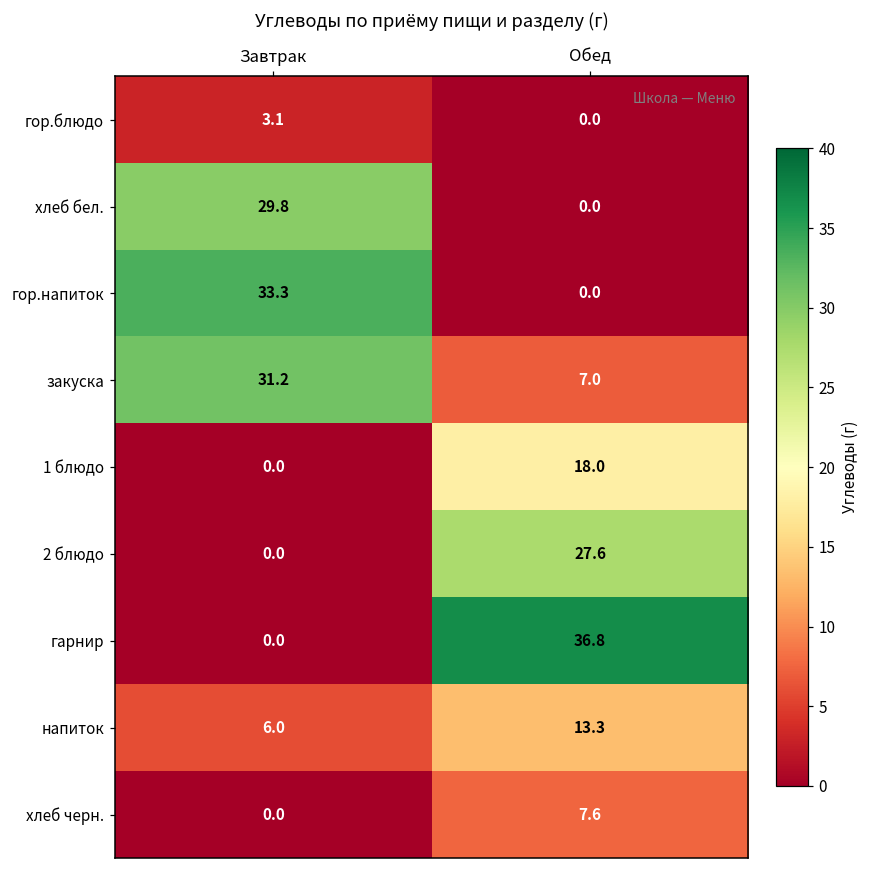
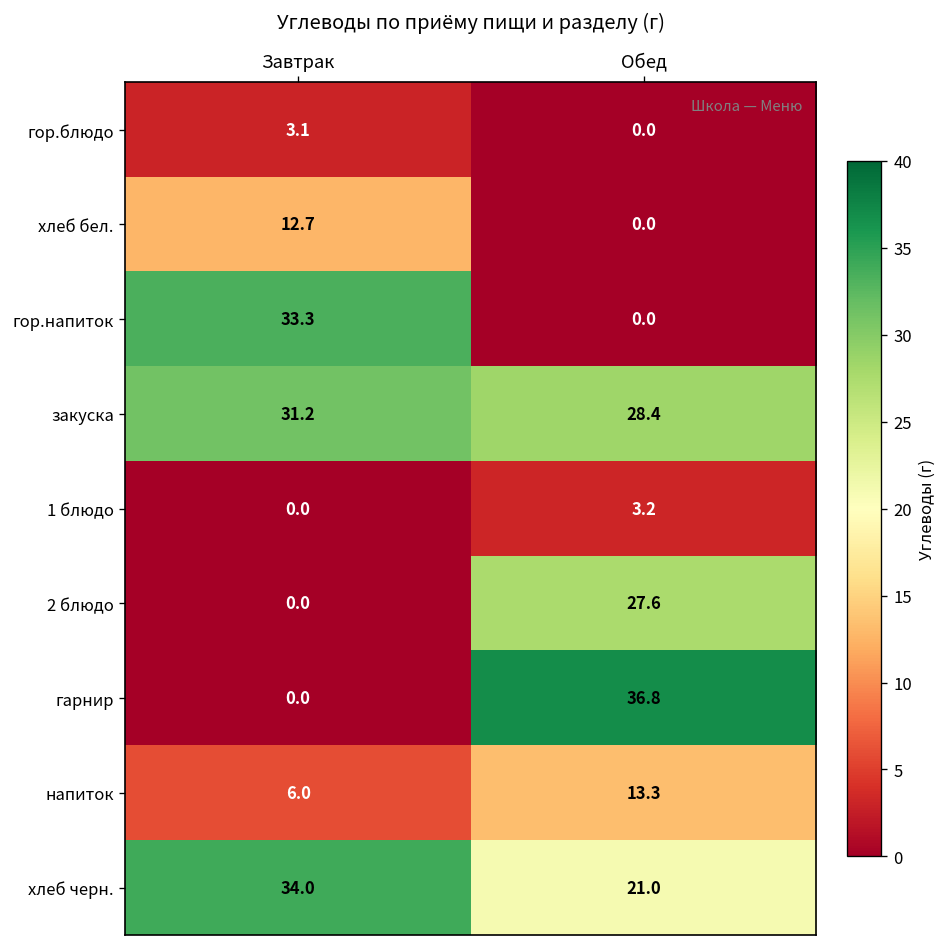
  {
    "гор.блюдо": {
      "Завтрак": 3.1
    },
    "хлеб бел.": {
-     "Завтрак": 29.8,
+     "Завтрак": 12.7,
      "Обед": 0.0
    },
    "гор.напиток": {
      "Завтрак": 33.3,
      "Обед": 0.0
    },
    "закуска": {
      "Завтрак": 31.2,
-     "Обед": 7.0
+     "Обед": 28.4
    },
    "1 блюдо": {
      "Завтрак": 0.0,
-     "Обед": 18.0
+     "Обед": 3.2
    },
    "2 блюдо": {
      "Завтрак": 0.0,
      "Обед": 27.6
    },
    "гарнир": {
      "Завтрак": 0.0,
      "Обед": 36.8
    },
    "напиток": {
      "Завтрак": 6.0,
      "Обед": 13.3
    },
    "хлеб черн.": {
-     "Завтрак": 0.0,
-     "Обед": 7.6
+     "Завтрак": 34.0,
+     "Обед": 21.0
    }
  }
